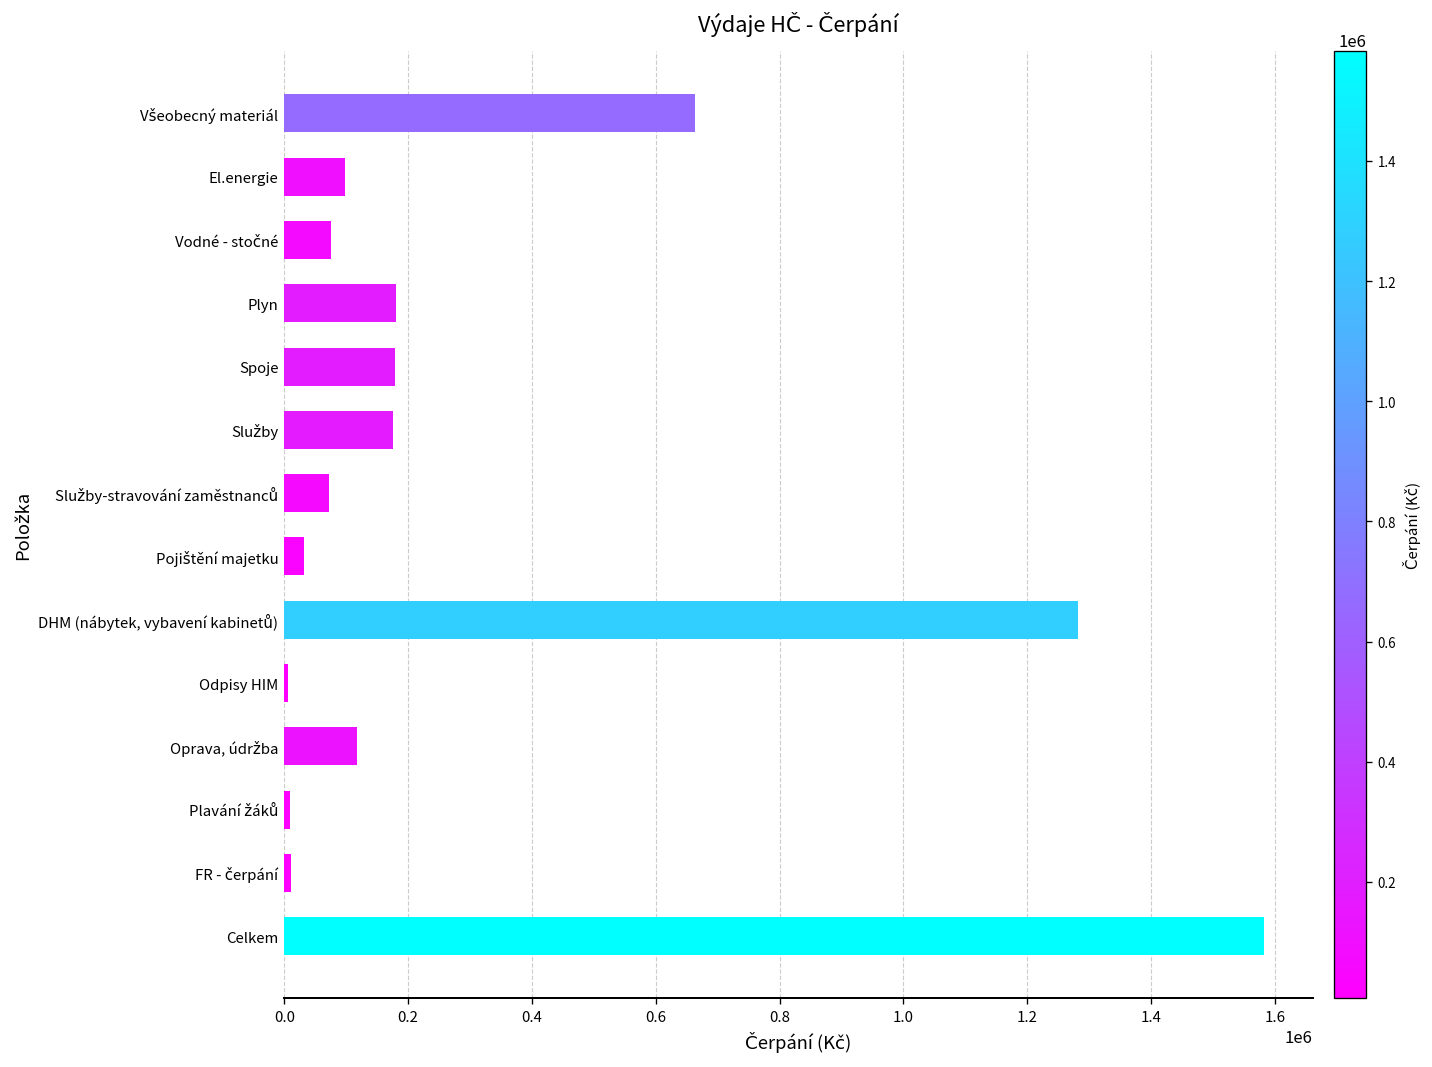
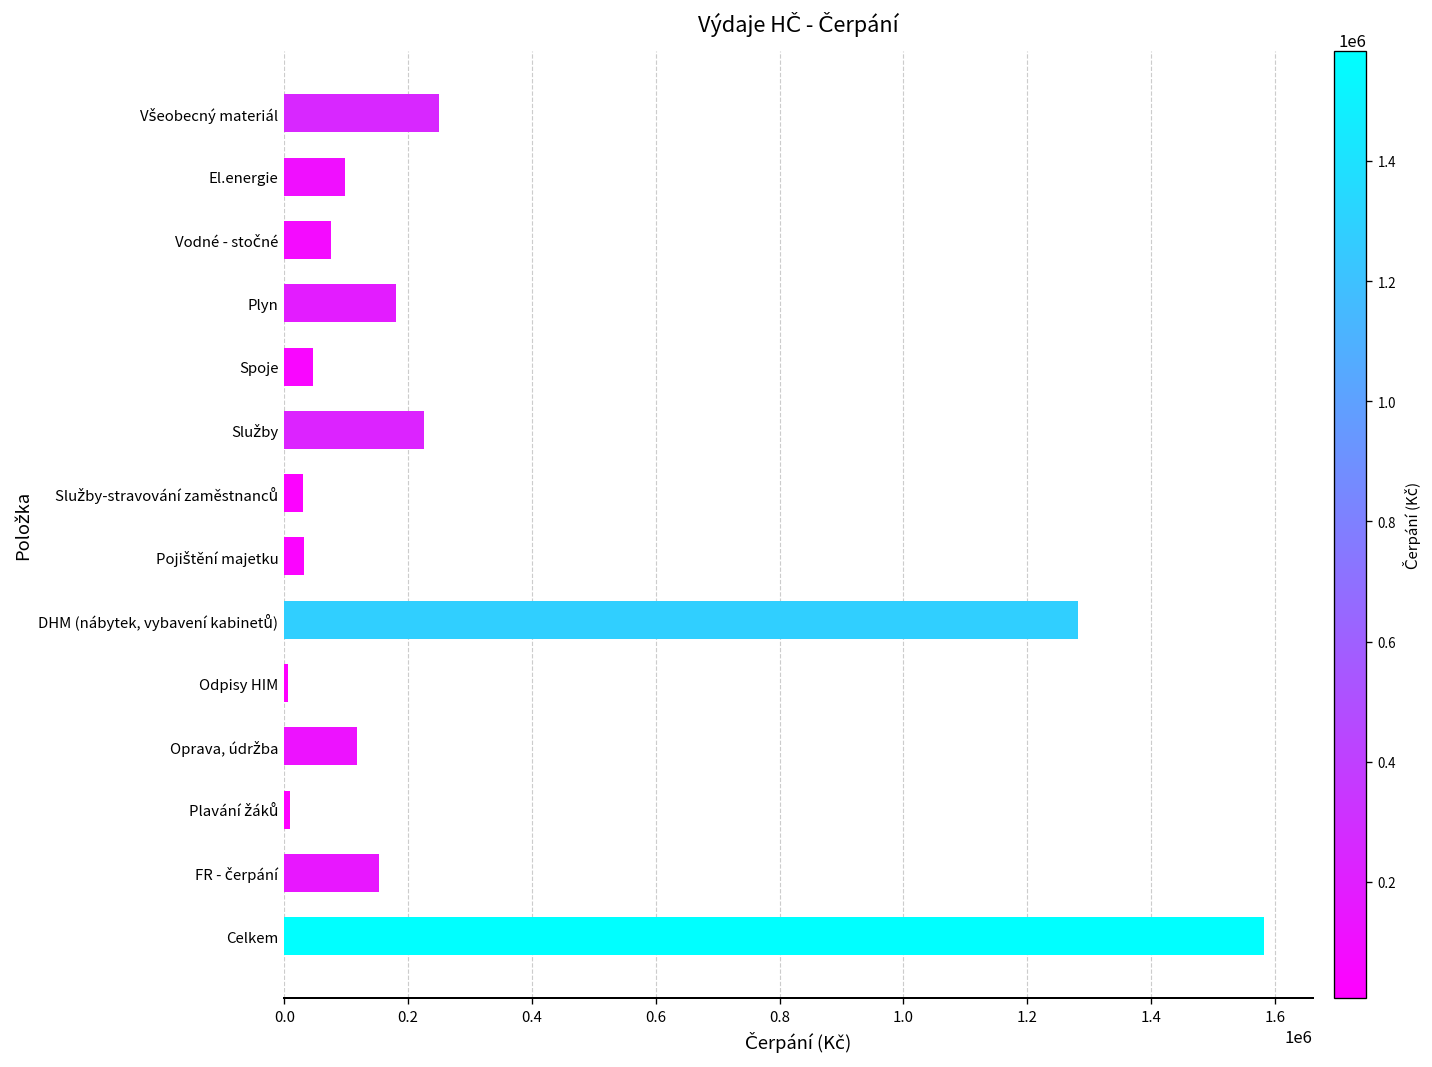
  {
-   "Všeobecný materiál": 660000,
+   "Všeobecný materiál": 250000,
    "El.energie": 100000,
    "Vodné - stočné": 70000,
    "Plyn": 180000,
-   "Spoje": 180000,
-   "Služby": 180000,
-   "Služby-stravování zaměstnanců": 70000,
+   "Spoje": 50000,
+   "Služby": 220000,
+   "Služby-stravování zaměstnanců": 30000,
    "Pojištění majetku": 30000,
    "DHM (nábytek, vybavení kabinetů)": 1280000,
    "Odpisy HIM": 10000,
    "Oprava, údržba": 120000,
    "Plavání žáků": 10000,
-   "FR - čerpání": 10000,
+   "FR - čerpání": 150000,
    "Celkem": 1580000
  }
